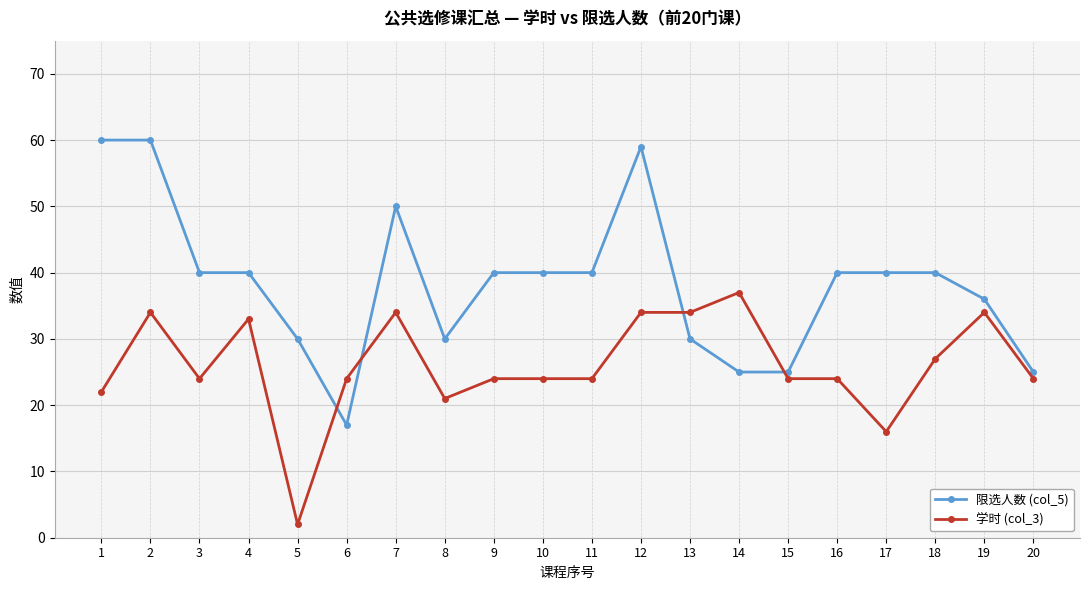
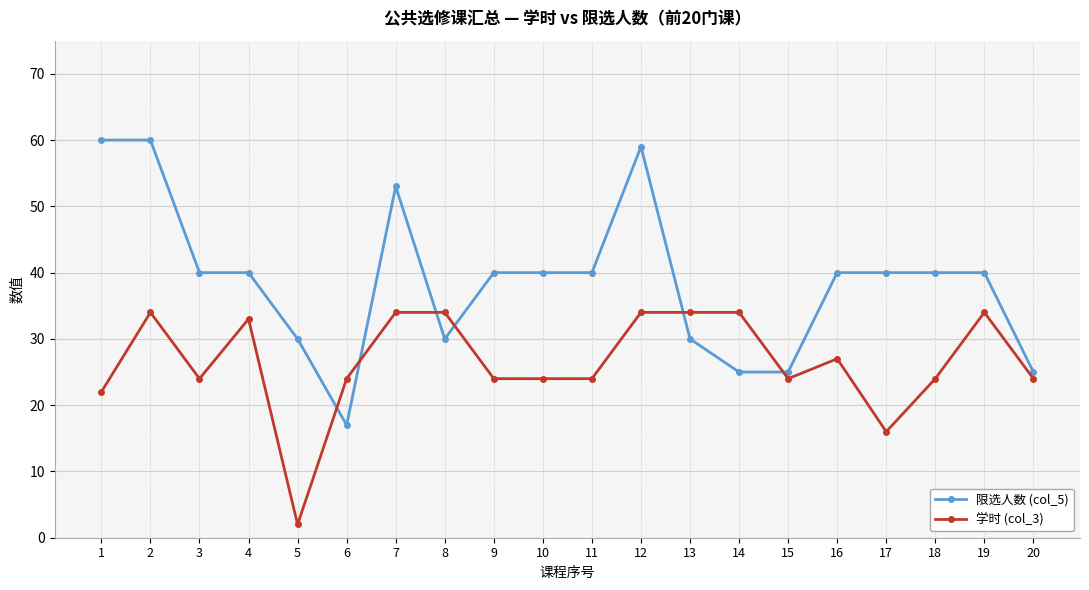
  {
    "限选人数 (col_5)": {
      "1": 60,
      "2": 60,
      "3": 40,
      "4": 40,
      "5": 30,
      "6": 17,
-     "7": 50,
+     "7": 53,
      "8": 30,
      "9": 40,
      "10": 40,
      "11": 40,
      "12": 59,
      "13": 30,
      "14": 25,
      "15": 25,
      "16": 40,
      "17": 40,
      "18": 40,
-     "19": 36,
+     "19": 40,
      "20": 25
    },
    "学时 (col_3)": {
      "1": 22,
      "2": 34,
      "3": 24,
      "4": 33,
      "5": 2,
      "6": 24,
      "7": 34,
-     "8": 21,
+     "8": 34,
      "9": 24,
      "10": 24,
      "11": 24,
      "12": 34,
      "13": 34,
-     "14": 37,
+     "14": 34,
      "15": 24,
-     "16": 24,
+     "16": 27,
      "17": 16,
-     "18": 27,
+     "18": 24,
      "19": 34,
      "20": 24
    }
  }
